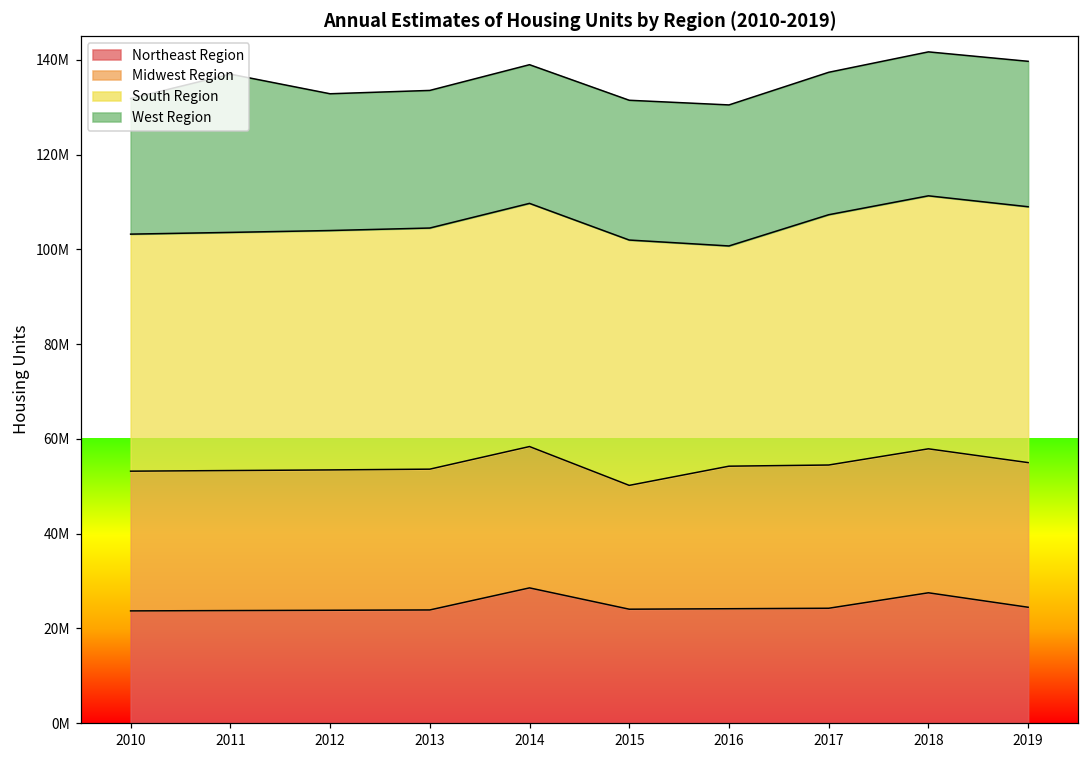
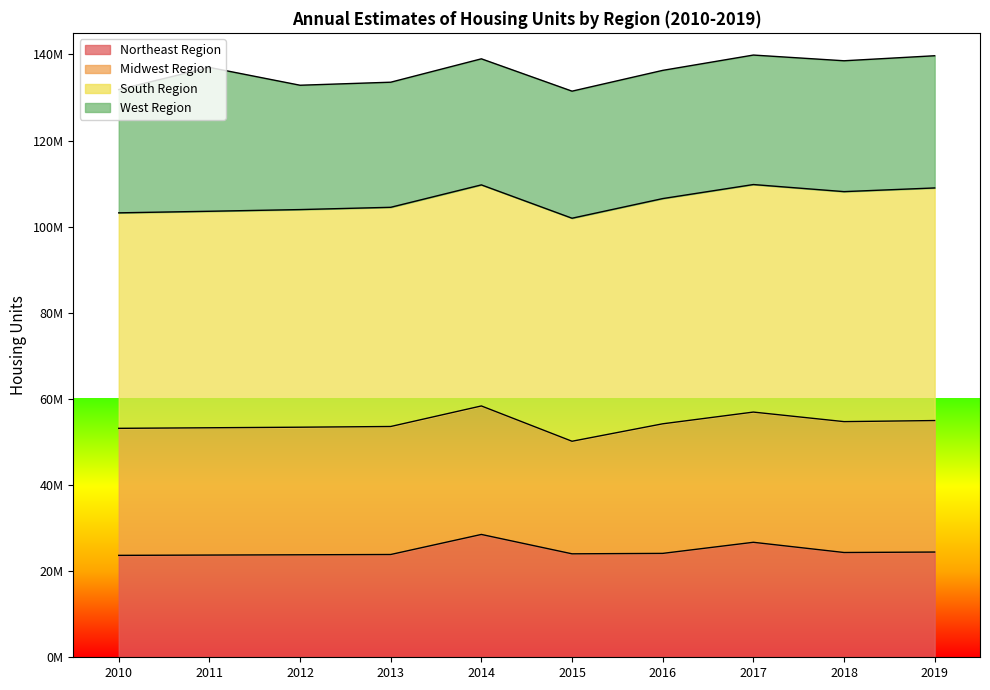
  {
    "Northeast Region": {
      "2010": 24000000,
      "2011": 24000000,
      "2012": 24000000,
      "2013": 24000000,
      "2014": 29000000,
      "2015": 24000000,
      "2016": 24000000,
-     "2017": 24000000,
-     "2018": 27000000,
+     "2017": 27000000,
+     "2018": 24000000,
      "2019": 24000000
    },
    "Midwest Region": {
      "2010": 29000000,
      "2011": 30000000,
      "2012": 30000000,
      "2013": 30000000,
      "2014": 30000000,
      "2015": 26000000,
      "2016": 30000000,
      "2017": 30000000,
      "2018": 30000000,
      "2019": 31000000
    },
    "South Region": {
      "2010": 50000000,
      "2011": 50000000,
      "2012": 51000000,
      "2013": 51000000,
      "2014": 51000000,
      "2015": 52000000,
-     "2016": 46000000,
+     "2016": 52000000,
      "2017": 53000000,
      "2018": 53000000,
      "2019": 54000000
    },
    "West Region": {
      "2012": 29000000,
      "2013": 29000000,
      "2014": 29000000,
      "2015": 30000000,
      "2016": 30000000,
      "2017": 30000000,
      "2018": 30000000,
      "2019": 31000000
    }
  }
